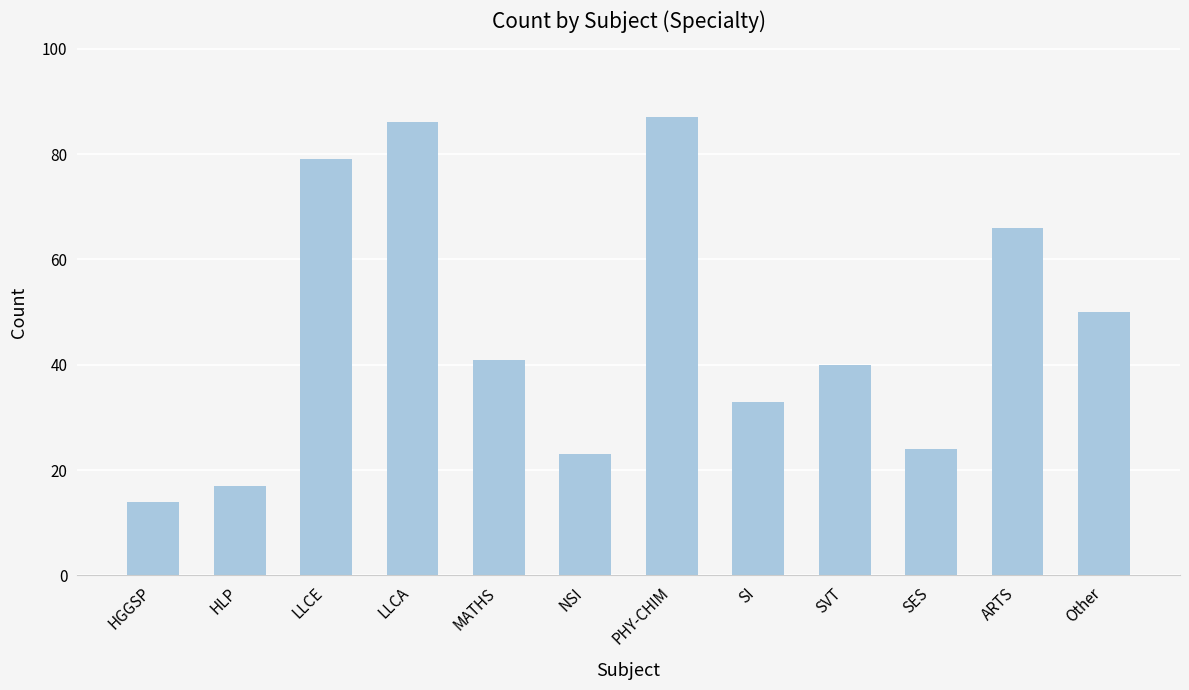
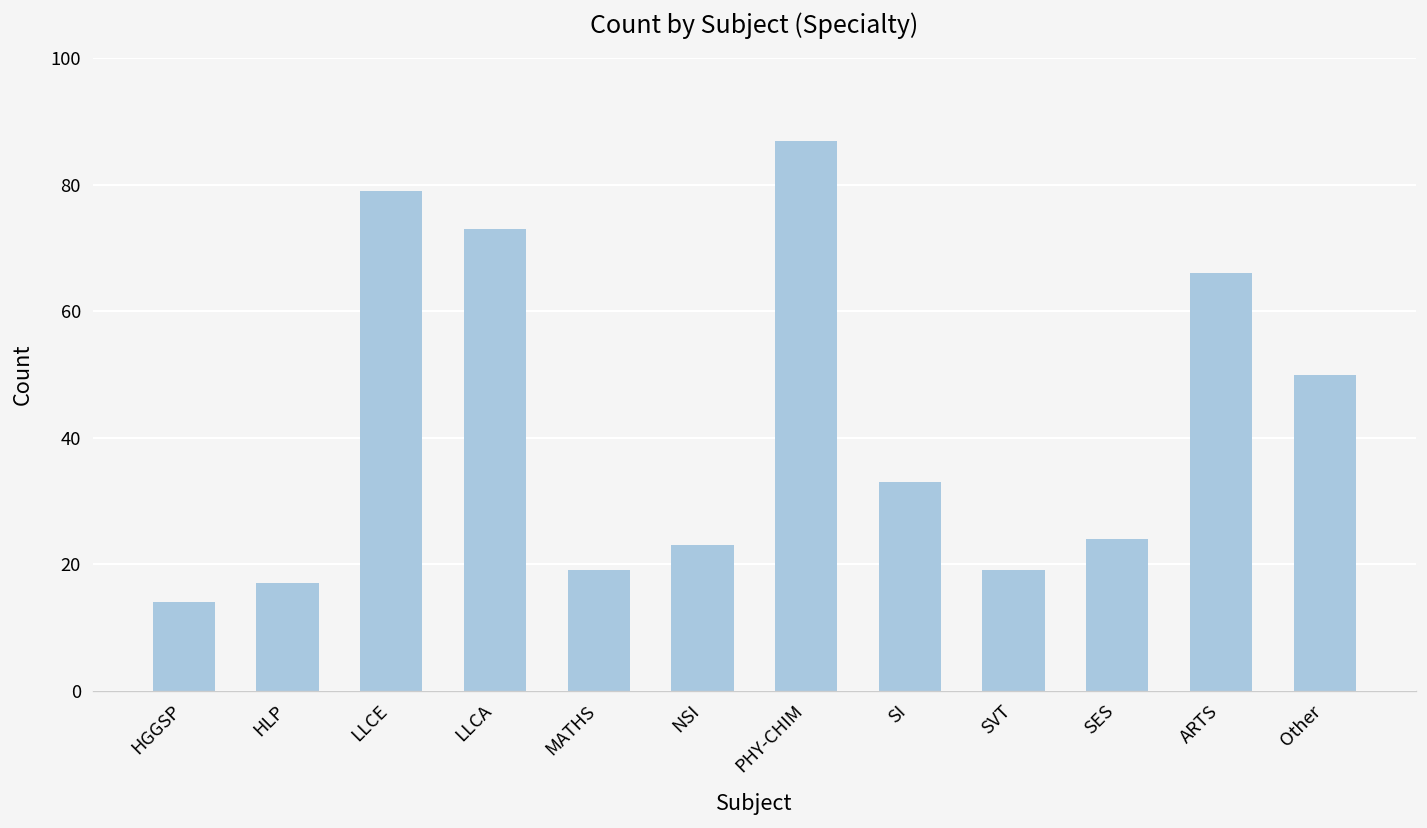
  {
    "HGGSP": 14,
    "HLP": 17,
    "LLCE": 79,
-   "LLCA": 86,
-   "MATHS": 41,
+   "LLCA": 73,
+   "MATHS": 19,
    "NSI": 23,
    "PHY-CHIM": 87,
    "SI": 33,
-   "SVT": 40,
+   "SVT": 19,
    "SES": 24,
    "ARTS": 66,
    "Other": 50
  }
